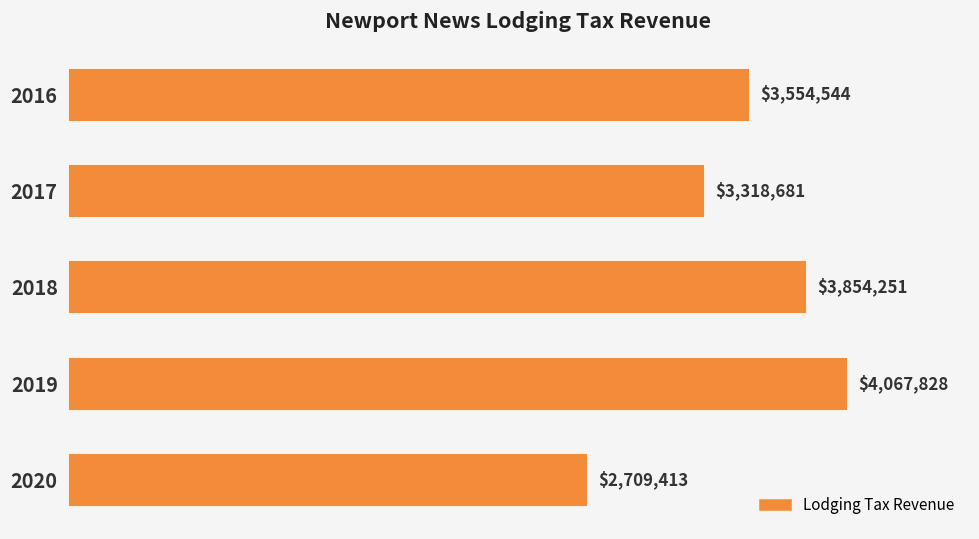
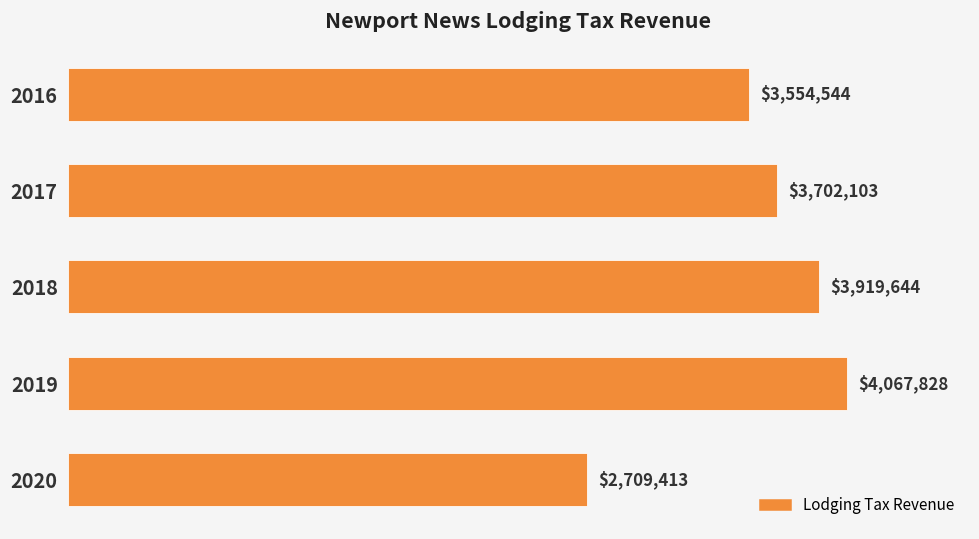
  {
    "2016": "$3,554,544",
-   "2017": "$3,318,681",
-   "2018": "$3,854,251",
+   "2017": "$3,702,103",
+   "2018": "$3,919,644",
    "2019": "$4,067,828",
    "2020": "$2,709,413"
  }
